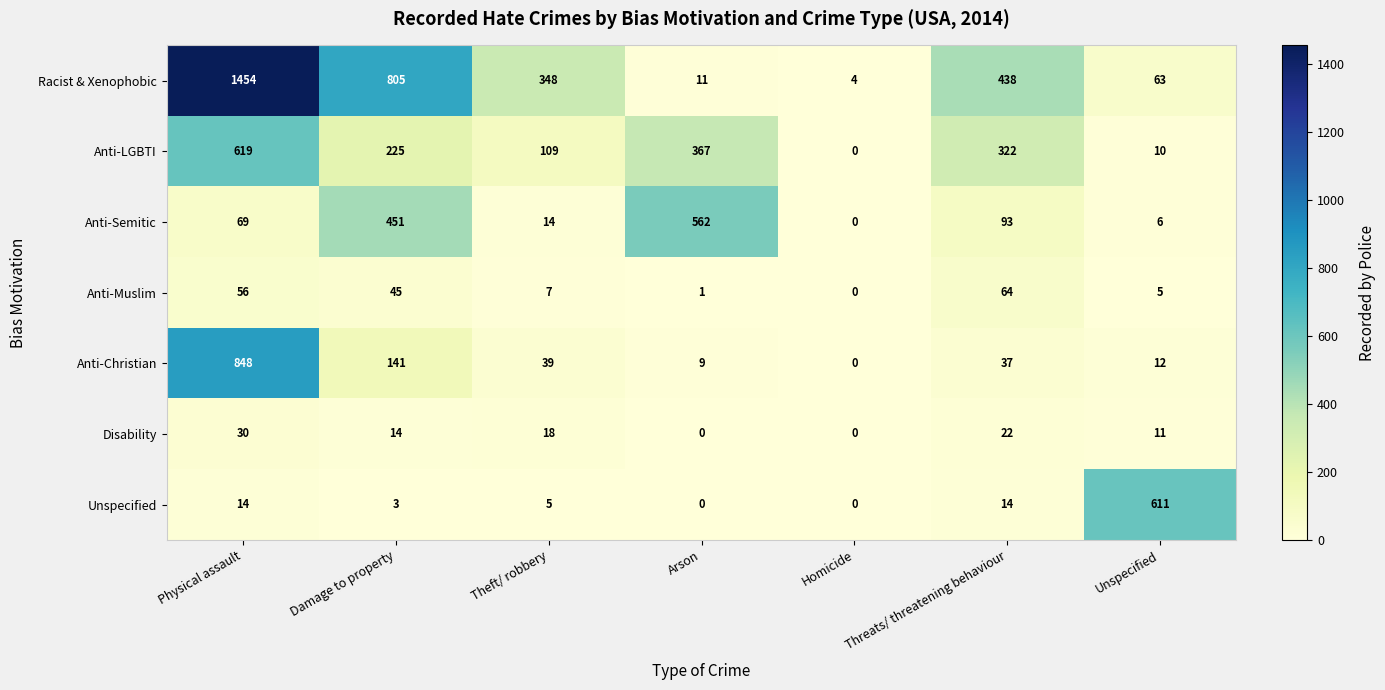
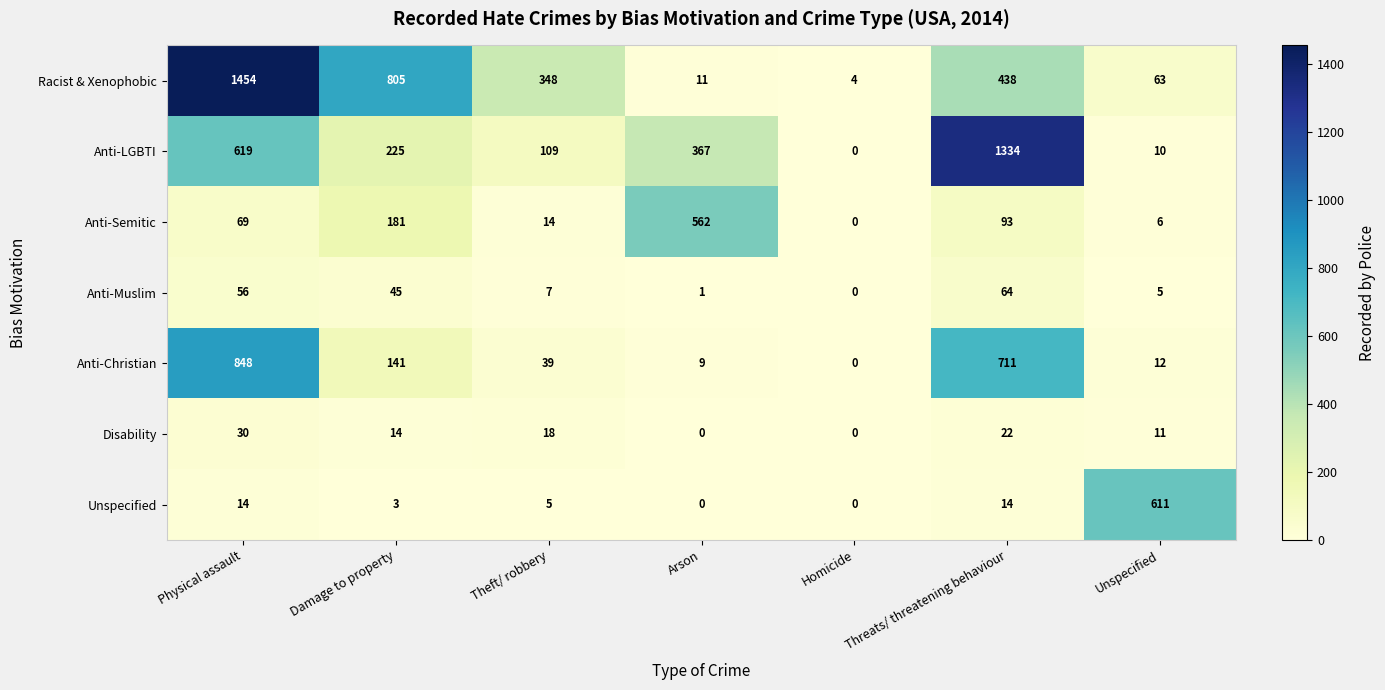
  {
    "Racist & Xenophobic": {
      "Physical assault": 1454,
      "Damage to property": 805,
      "Theft/ robbery": 348,
      "Arson": 11,
      "Homicide": 4,
      "Threats/ threatening behaviour": 438,
      "Unspecified": 63
    },
    "Anti-LGBTI": {
      "Physical assault": 619,
      "Damage to property": 225,
      "Theft/ robbery": 109,
      "Arson": 367,
      "Homicide": 0,
-     "Threats/ threatening behaviour": 322,
+     "Threats/ threatening behaviour": 1334,
      "Unspecified": 10
    },
    "Anti-Semitic": {
      "Physical assault": 69,
-     "Damage to property": 451,
+     "Damage to property": 181,
      "Theft/ robbery": 14,
      "Arson": 562,
      "Homicide": 0,
      "Threats/ threatening behaviour": 93,
      "Unspecified": 6
    },
    "Anti-Muslim": {
      "Physical assault": 56,
      "Damage to property": 45,
      "Theft/ robbery": 7,
      "Arson": 1,
      "Homicide": 0,
      "Threats/ threatening behaviour": 64,
      "Unspecified": 5
    },
    "Anti-Christian": {
      "Physical assault": 848,
      "Damage to property": 141,
      "Theft/ robbery": 39,
      "Arson": 9,
      "Homicide": 0,
-     "Threats/ threatening behaviour": 37,
+     "Threats/ threatening behaviour": 711,
      "Unspecified": 12
    },
    "Disability": {
      "Physical assault": 30,
      "Damage to property": 14,
      "Theft/ robbery": 18,
      "Arson": 0,
      "Homicide": 0,
      "Threats/ threatening behaviour": 22,
      "Unspecified": 11
    },
    "Unspecified": {
      "Physical assault": 14,
      "Damage to property": 3,
      "Theft/ robbery": 5,
      "Arson": 0,
      "Homicide": 0,
      "Threats/ threatening behaviour": 14,
      "Unspecified": 611
    }
  }
